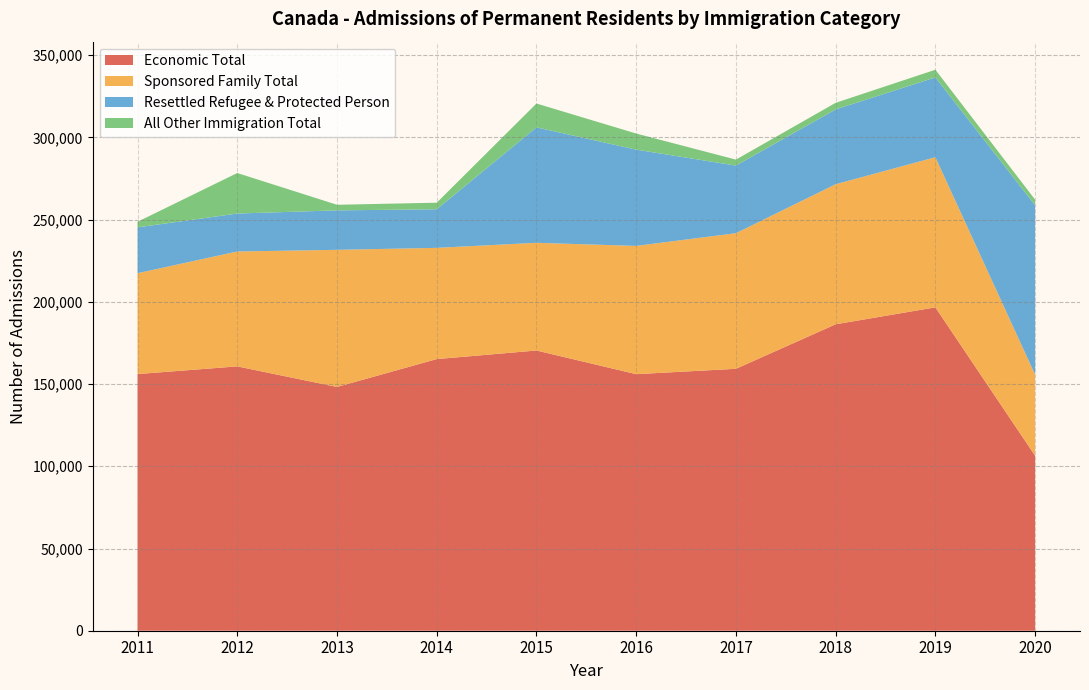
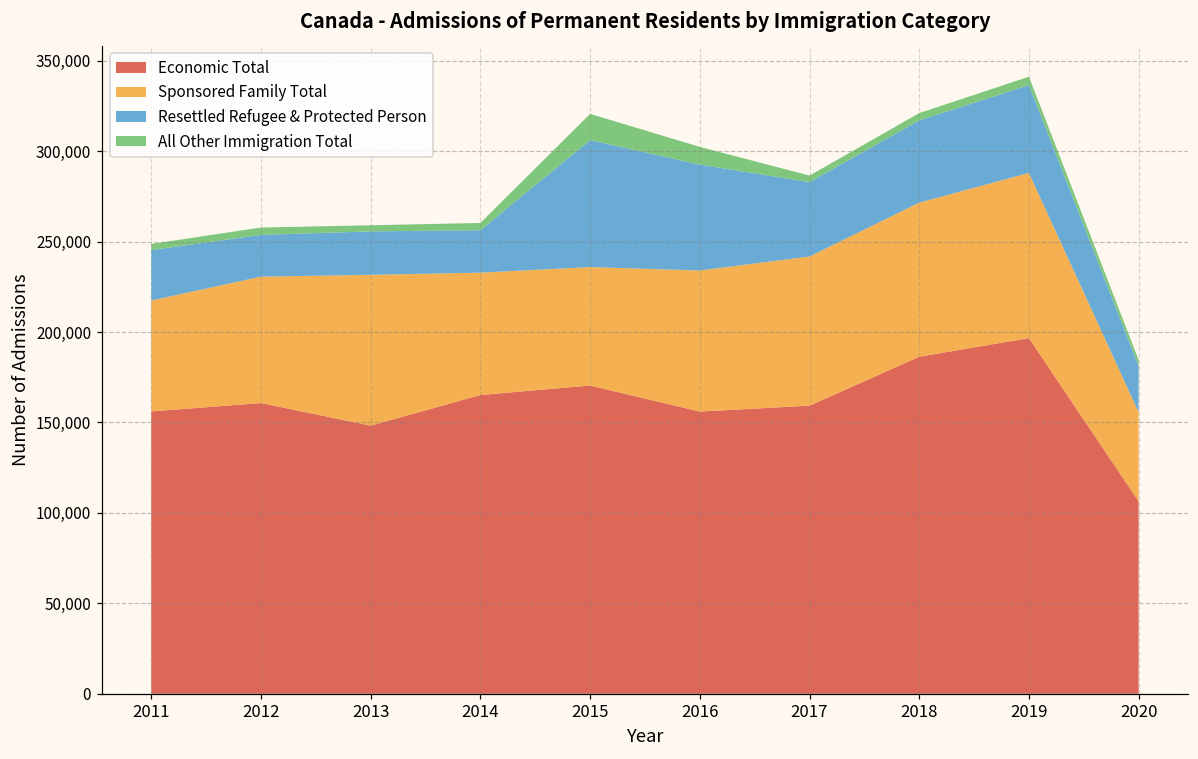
  {
    "Economic Total": {
      "2011": "156,000",
      "2012": "161,000",
      "2013": "148,000",
      "2014": "165,000",
      "2015": "170,000",
      "2016": "156,000",
      "2017": "159,000",
      "2018": "186,000",
      "2019": "197,000",
      "2020": "106,000"
    },
    "Sponsored Family Total": {
      "2011": "61,000",
      "2012": "70,000",
      "2013": "83,000",
      "2014": "68,000",
      "2015": "65,000",
      "2016": "78,000",
      "2017": "82,000",
      "2018": "85,000",
      "2019": "91,000",
      "2020": "49,000"
    },
    "Resettled Refugee & Protected Person": {
      "2011": "28,000",
      "2012": "23,000",
      "2013": "24,000",
      "2014": "23,000",
      "2015": "70,000",
      "2016": "59,000",
      "2017": "41,000",
      "2018": "45,000",
      "2019": "49,000",
-     "2020": "103,000"
+     "2020": "25,000"
    },
    "All Other Immigration Total": {
      "2011": "3,000",
-     "2012": "25,000",
+     "2012": "4,000",
      "2013": "3,000",
      "2014": "4,000",
      "2015": "14,000",
      "2016": "10,000",
      "2017": "4,000",
      "2018": "4,000",
      "2019": "5,000",
      "2020": "3,000"
    }
  }
